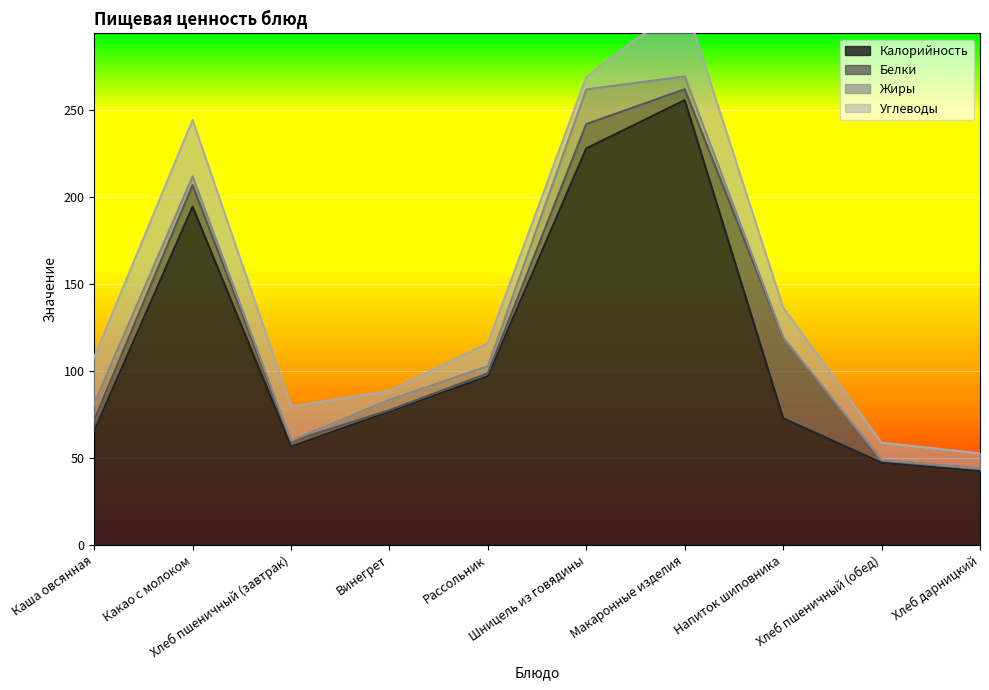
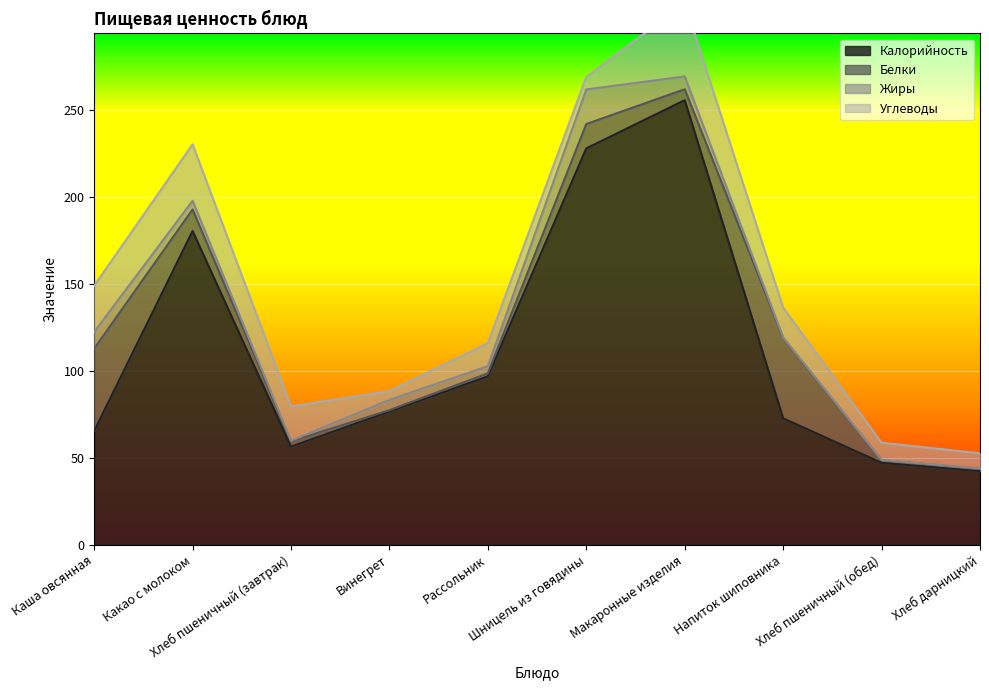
  {
    "Калорийность": {
      "Каша овсянная": 66,
-     "Какао с молоком": 195,
+     "Какао с молоком": 181,
      "Хлеб пшеничный (завтрак)": 57,
      "Рассольник": 97,
      "Шницель из говядины": 228,
      "Макаронные изделия": 256,
      "Напиток шиповника": 73,
      "Хлеб пшеничный (обед)": 47
    },
    "Белки": {
-     "Каша овсянная": 6,
+     "Каша овсянная": 47,
      "Какао с молоком": 12,
      "Рассольник": 2,
      "Шницель из говядины": 14,
      "Макаронные изделия": 6
    }
  }
